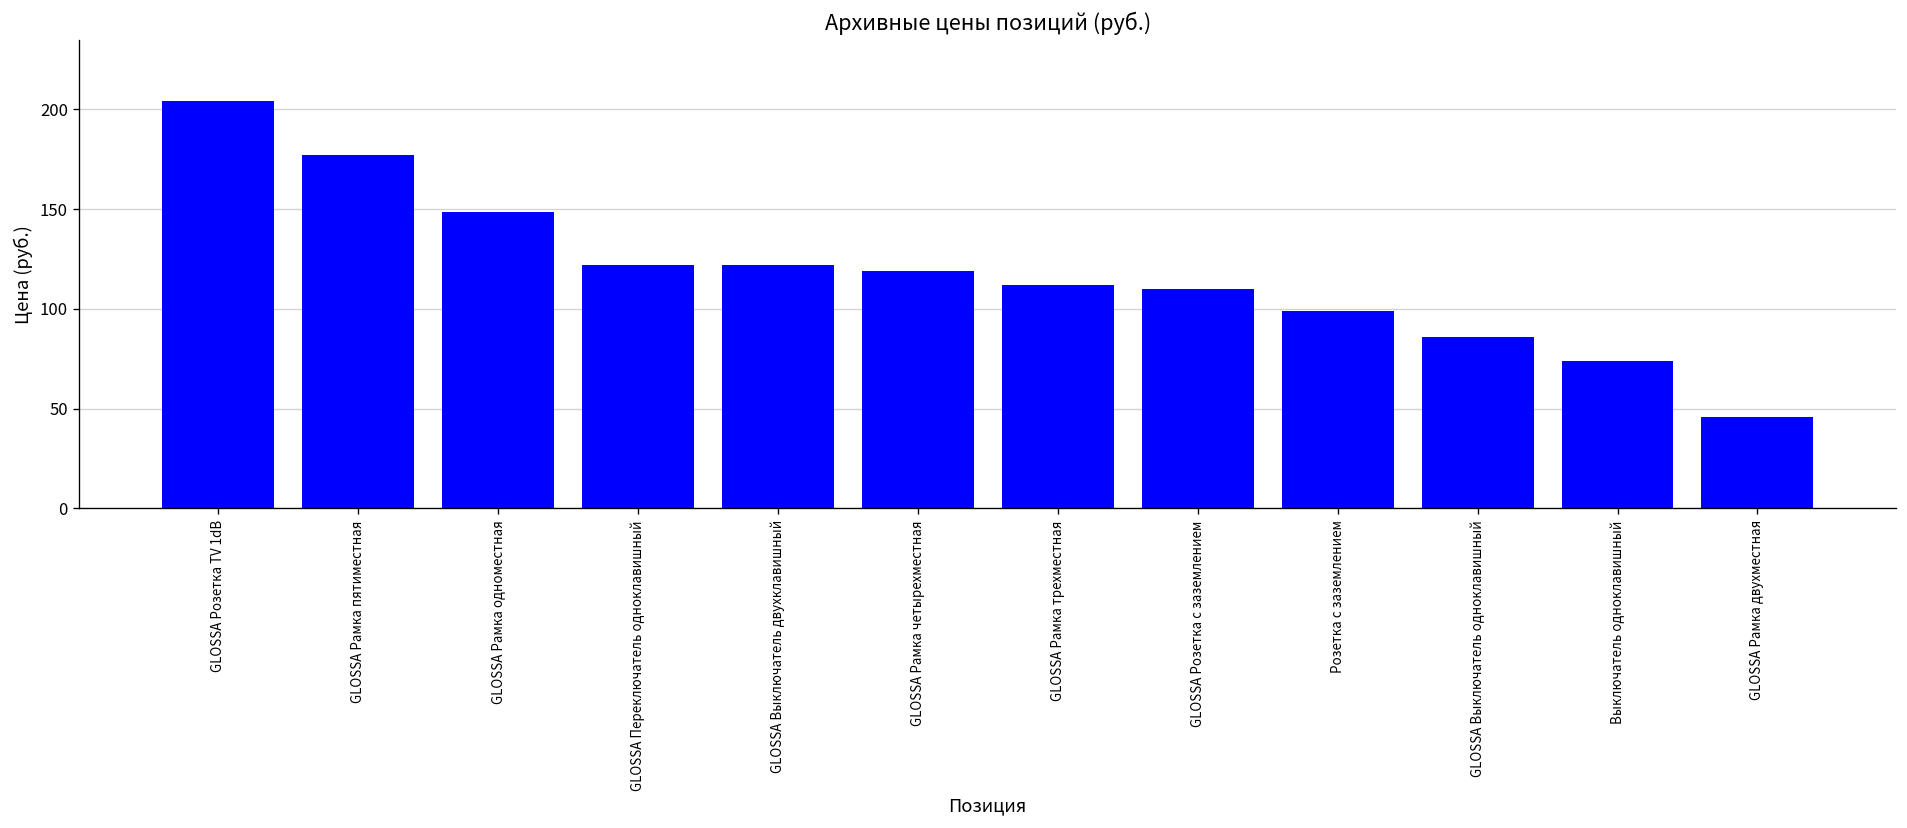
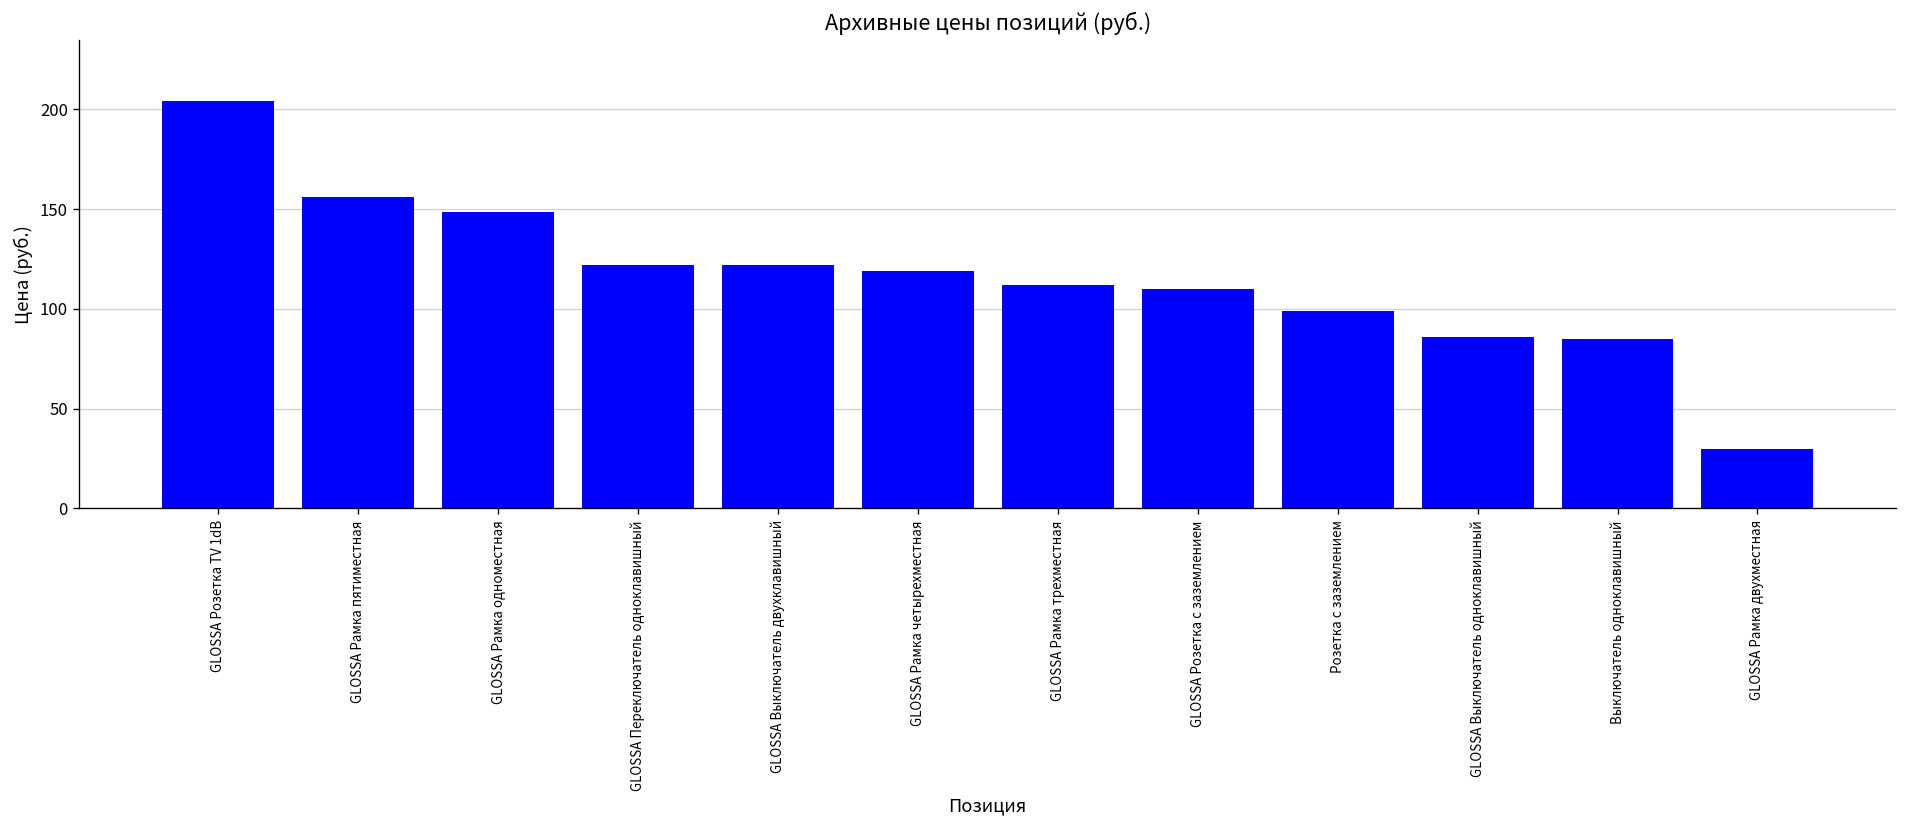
  {
    "GLOSSA Розетка TV 1dB": 204,
-   "GLOSSA Рамка пятиместная": 177,
+   "GLOSSA Рамка пятиместная": 156,
    "GLOSSA Рамка одноместная": 149,
    "GLOSSA Переключатель одноклавишный": 122,
    "GLOSSA Выключатель двухклавишный": 122,
    "GLOSSA Рамка четырехместная": 119,
    "GLOSSA Рамка трехместная": 112,
    "GLOSSA Розетка c заземлением": 110,
    "Розетка с заземлением": 99,
    "GLOSSA Выключатель одноклавишный": 86,
-   "Выключатель одноклавишный": 74,
-   "GLOSSA Рамка двухместная": 46
+   "Выключатель одноклавишный": 85,
+   "GLOSSA Рамка двухместная": 30
  }
